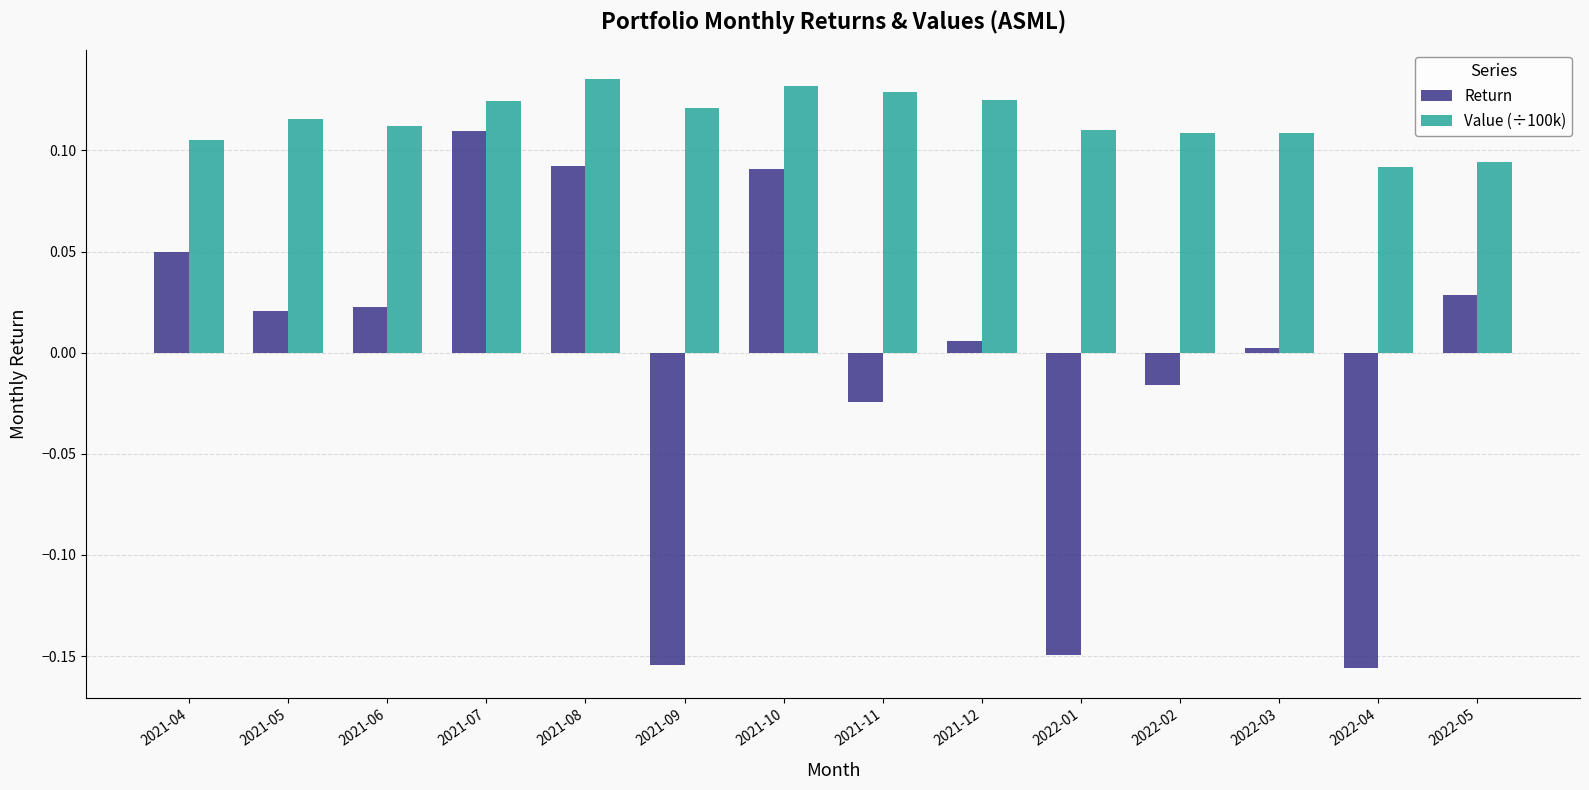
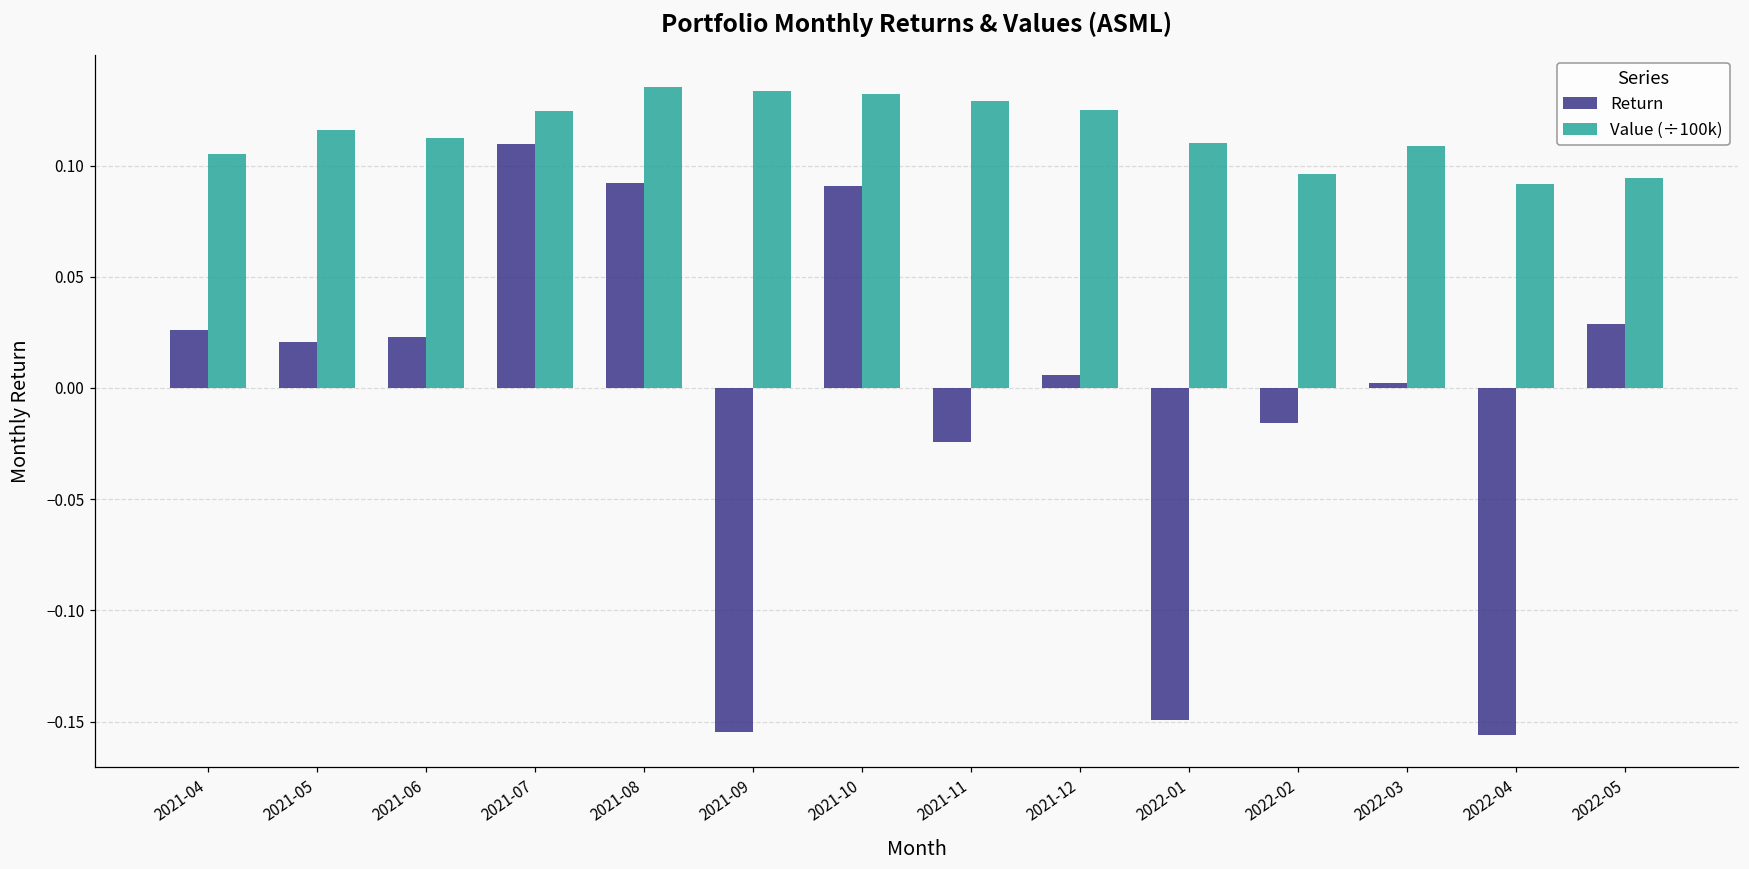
  {
    "Return": {
-     "2021-04": 0.050,
+     "2021-04": 0.026,
      "2021-05": 0.021,
      "2021-06": 0.023,
      "2021-07": 0.110,
      "2021-08": 0.092,
      "2021-09": -0.155,
      "2021-10": 0.091,
      "2021-11": -0.024,
      "2021-12": 0.006,
      "2022-01": -0.149,
      "2022-02": -0.016,
      "2022-03": 0.002,
      "2022-04": -0.156,
      "2022-05": 0.029
    },
    "Value (÷100k)": {
      "2021-04": 0.105,
      "2021-05": 0.116,
      "2021-06": 0.112,
      "2021-07": 0.125,
      "2021-08": 0.135,
-     "2021-09": 0.121,
+     "2021-09": 0.134,
      "2021-10": 0.132,
      "2021-11": 0.129,
      "2021-12": 0.125,
      "2022-01": 0.110,
-     "2022-02": 0.108,
+     "2022-02": 0.096,
      "2022-03": 0.109,
      "2022-04": 0.092,
      "2022-05": 0.094
    }
  }
